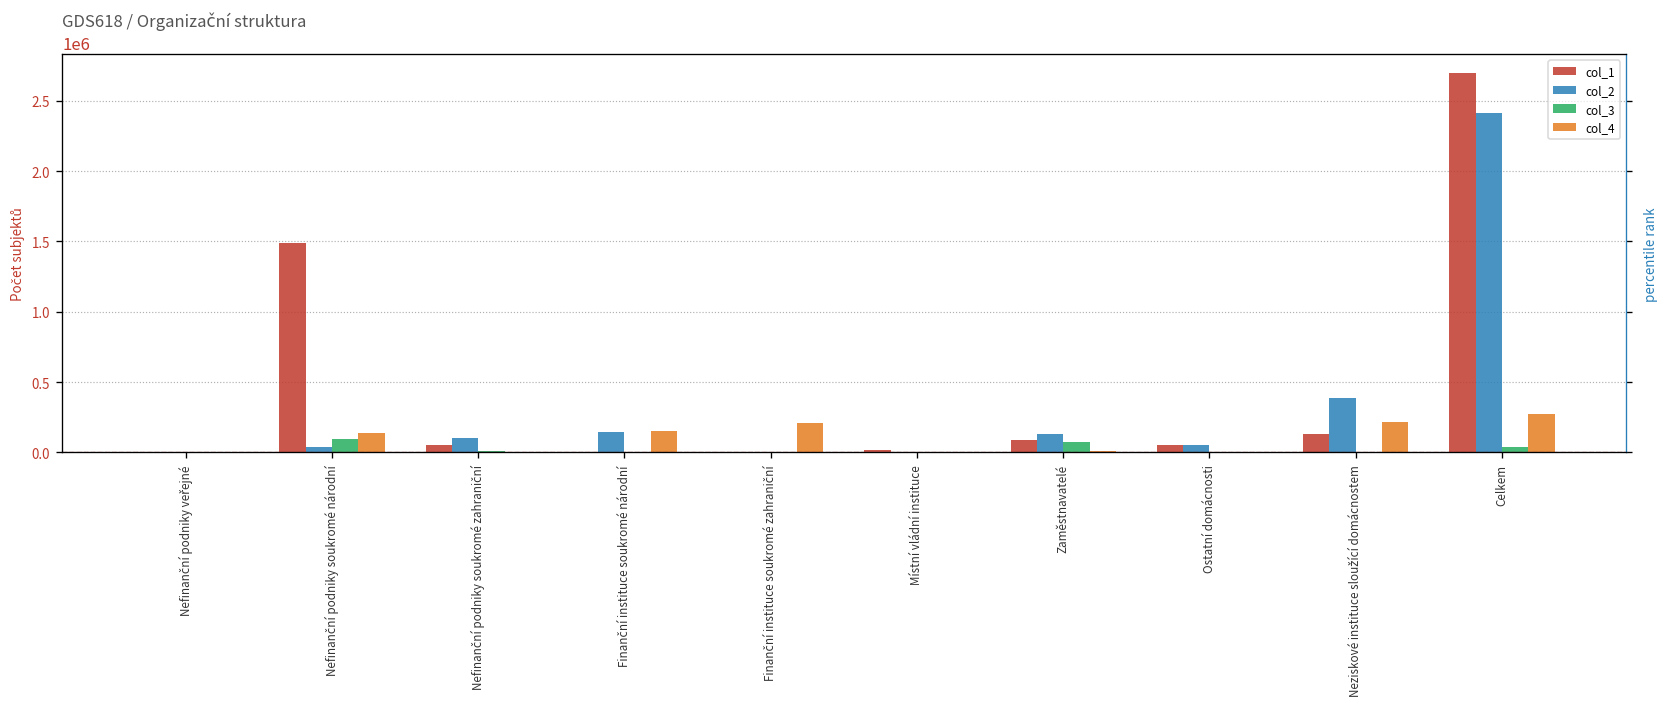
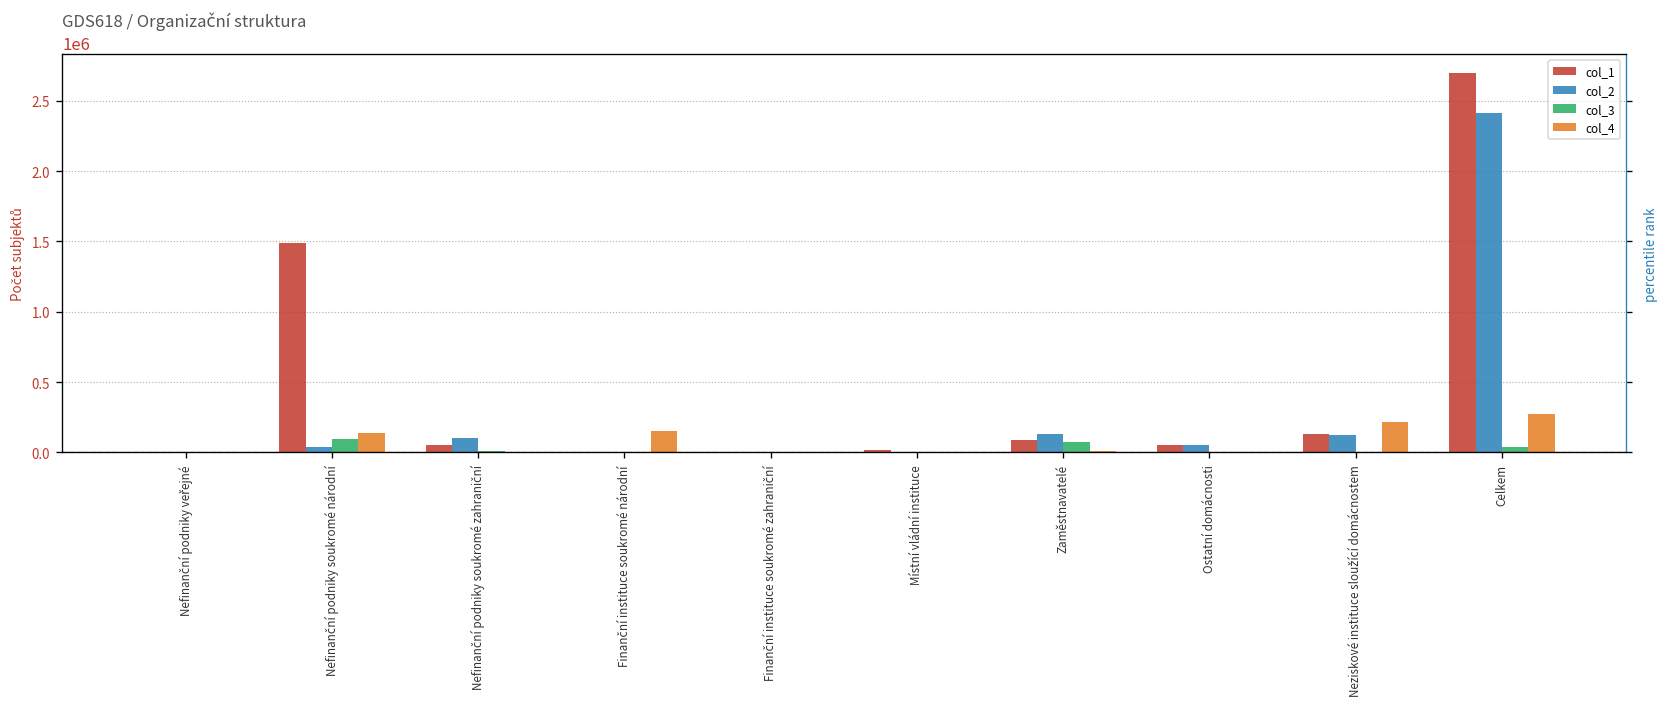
  {
    "col_1": {
      "Nefinanční podniky soukromé národní": 1490000,
      "Nefinanční podniky soukromé zahraniční": 50000,
      "Zaměstnavatelé": 90000,
      "Ostatní domácnosti": 50000,
      "Neziskové instituce sloužící domácnostem": 130000,
      "Celkem": 2690000
    },
    "col_2": {
      "Nefinanční podniky soukromé národní": 40000,
      "Nefinanční podniky soukromé zahraniční": 110000,
-     "Finanční instituce soukromé národní": 150000,
+     "Finanční instituce soukromé národní": 0,
      "Zaměstnavatelé": 130000,
      "Ostatní domácnosti": 50000,
-     "Neziskové instituce sloužící domácnostem": 390000,
+     "Neziskové instituce sloužící domácnostem": 130000,
      "Celkem": 2420000
    },
    "col_3": {
      "Nefinanční podniky soukromé národní": 90000,
      "Zaměstnavatelé": 80000,
      "Celkem": 40000
    },
    "col_4": {
      "Nefinanční podniky soukromé národní": 140000,
      "Finanční instituce soukromé národní": 160000,
-     "Finanční instituce soukromé zahraniční": 210000,
+     "Finanční instituce soukromé zahraniční": 0,
      "Neziskové instituce sloužící domácnostem": 210000,
      "Celkem": 270000
    }
  }
